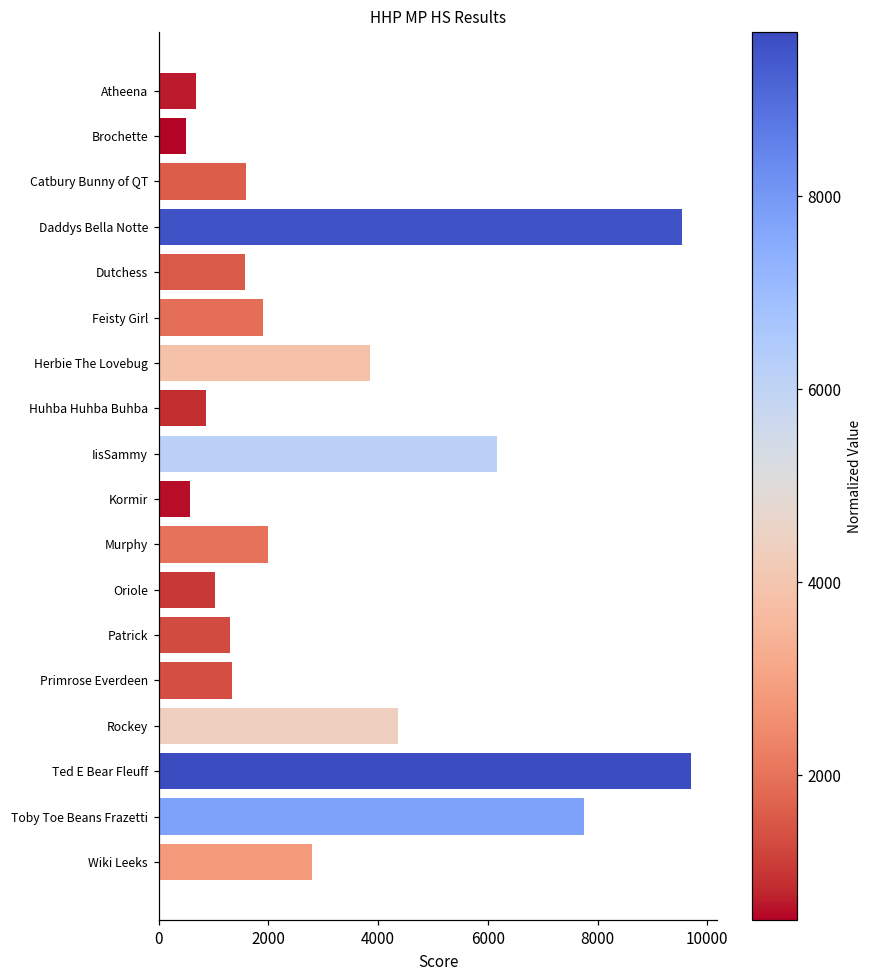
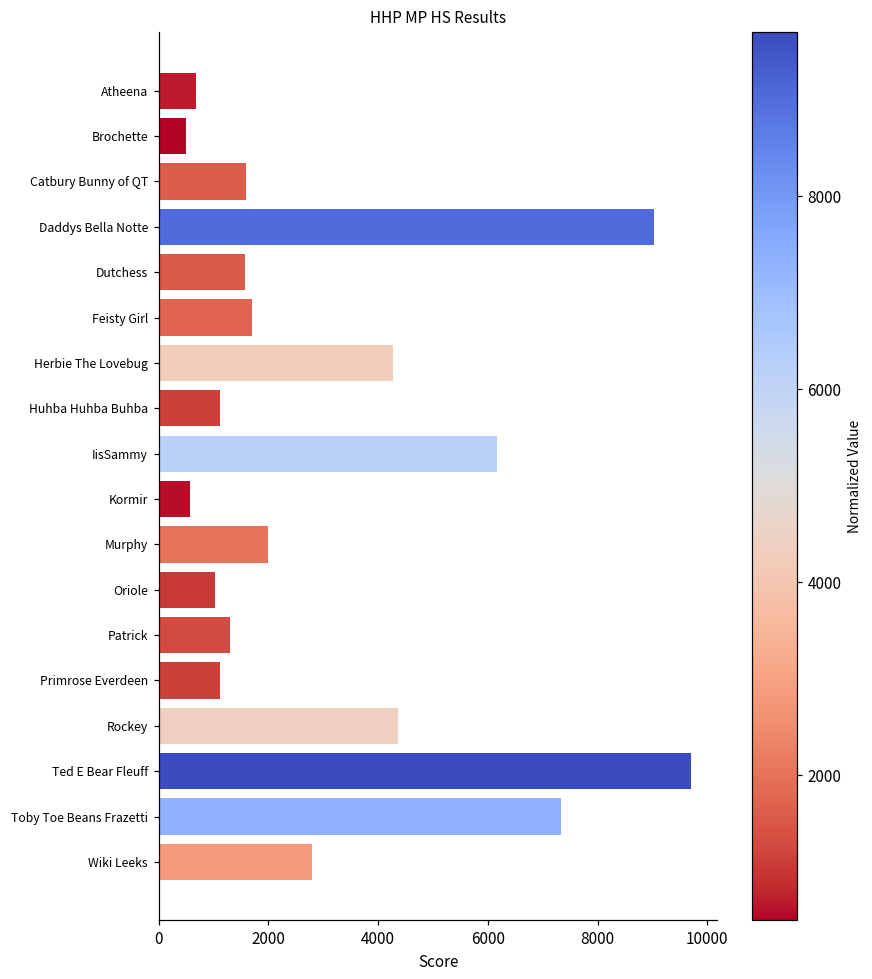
  {
    "Atheena": 700,
    "Brochette": 500,
    "Catbury Bunny of QT": 1600,
-   "Daddys Bella Notte": 9500,
+   "Daddys Bella Notte": 9000,
    "Dutchess": 1600,
-   "Feisty Girl": 1900,
-   "Herbie The Lovebug": 3800,
-   "Huhba Huhba Buhba": 900,
+   "Feisty Girl": 1700,
+   "Herbie The Lovebug": 4300,
+   "Huhba Huhba Buhba": 1100,
    "IisSammy": 6200,
    "Kormir": 600,
    "Murphy": 2000,
    "Oriole": 1000,
    "Patrick": 1300,
-   "Primrose Everdeen": 1300,
+   "Primrose Everdeen": 1100,
    "Rockey": 4400,
    "Ted E Bear Fleuff": 9700,
-   "Toby Toe Beans Frazetti": 7800,
+   "Toby Toe Beans Frazetti": 7300,
    "Wiki Leeks": 2800
  }
